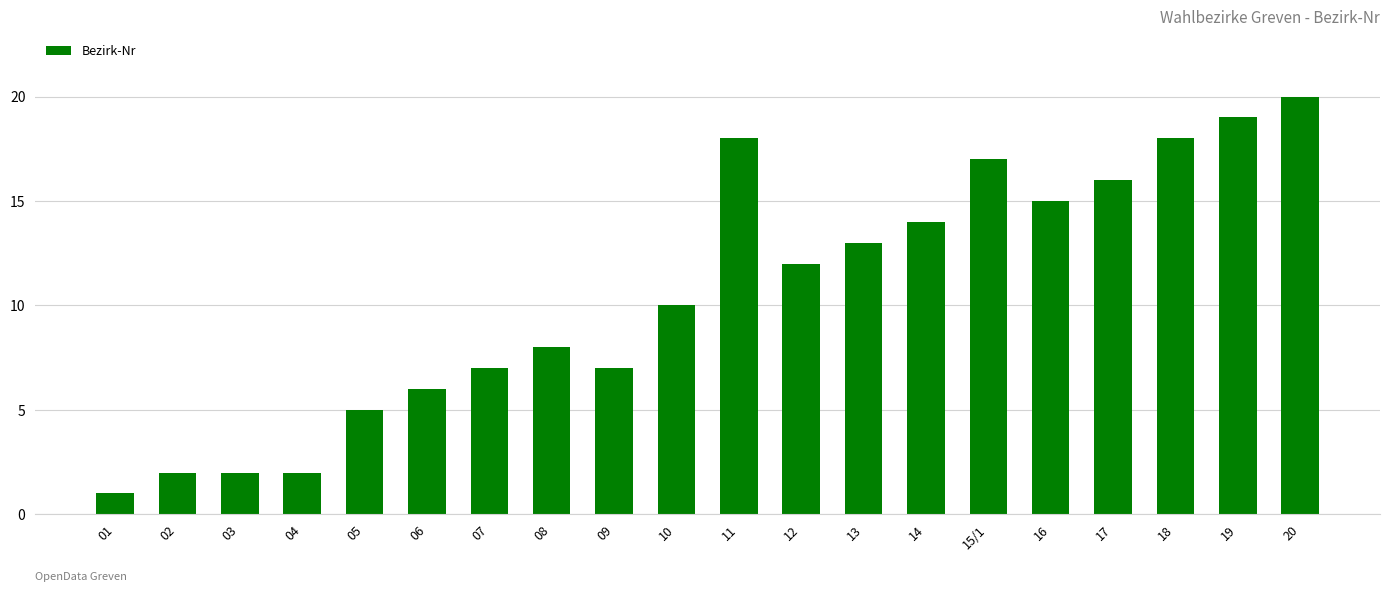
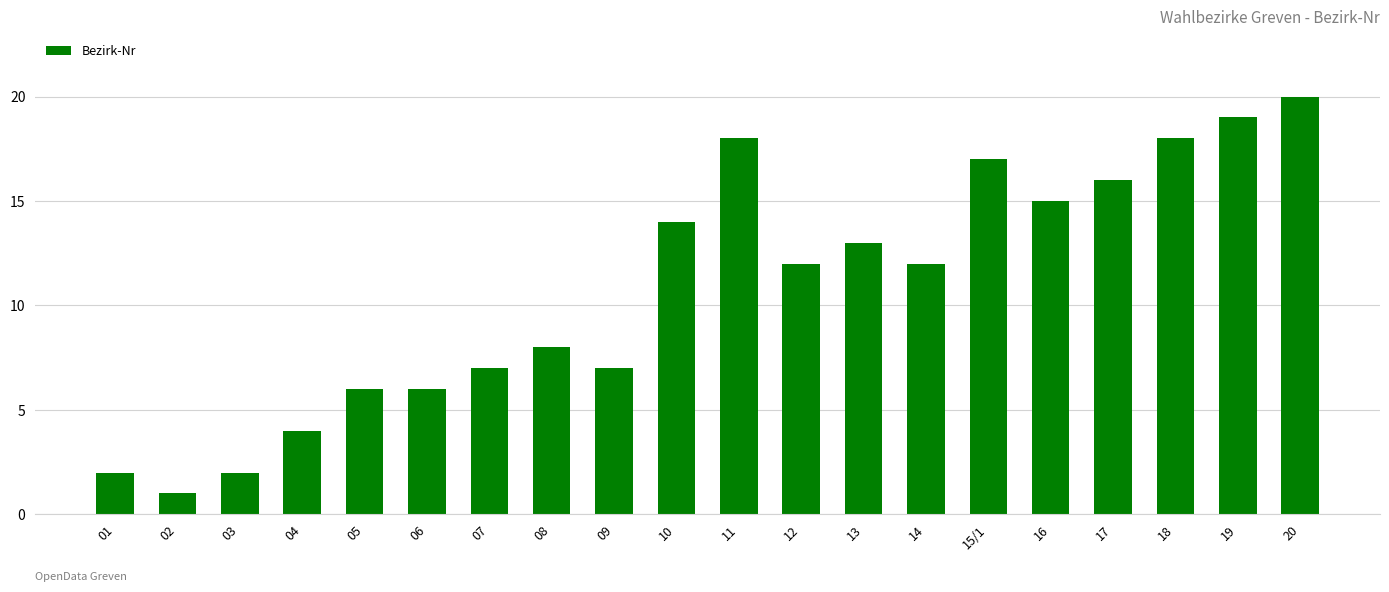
  {
-   "01": 1,
-   "02": 2,
+   "01": 2,
+   "02": 1,
    "03": 2,
-   "04": 2,
-   "05": 5,
+   "04": 4,
+   "05": 6,
    "06": 6,
    "07": 7,
    "08": 8,
    "09": 7,
-   "10": 10,
+   "10": 14,
    "11": 18,
    "12": 12,
    "13": 13,
-   "14": 14,
+   "14": 12,
    "15/1": 17,
    "16": 15,
    "17": 16,
    "18": 18,
    "19": 19,
    "20": 20
  }
